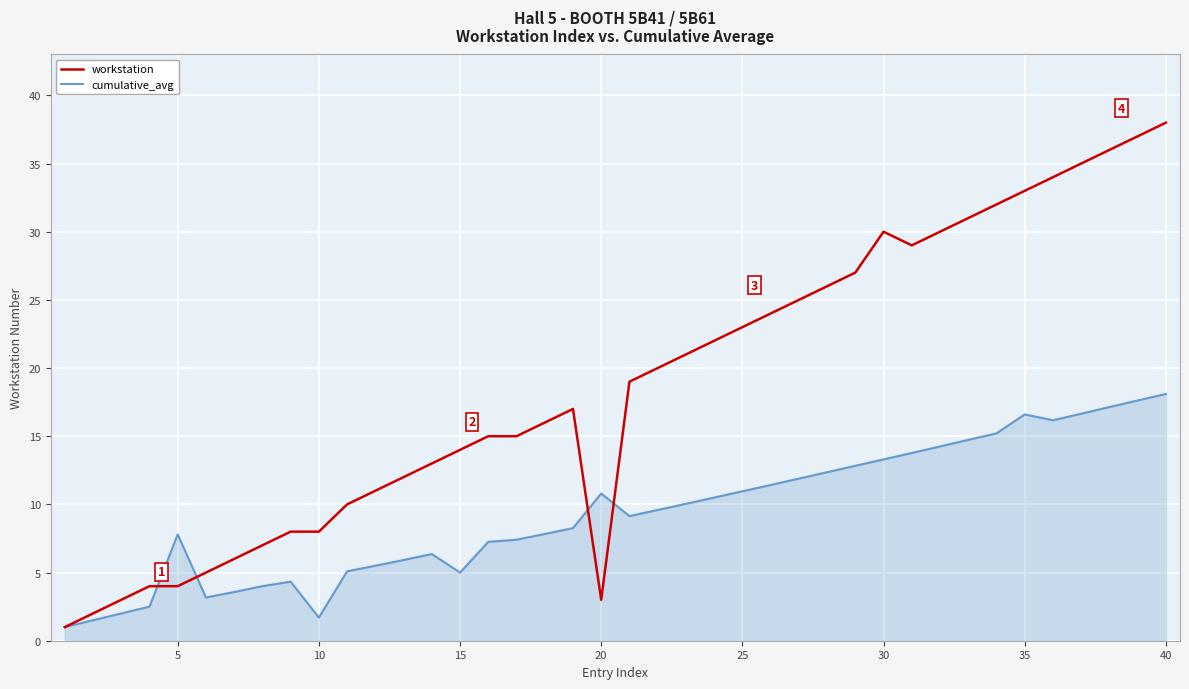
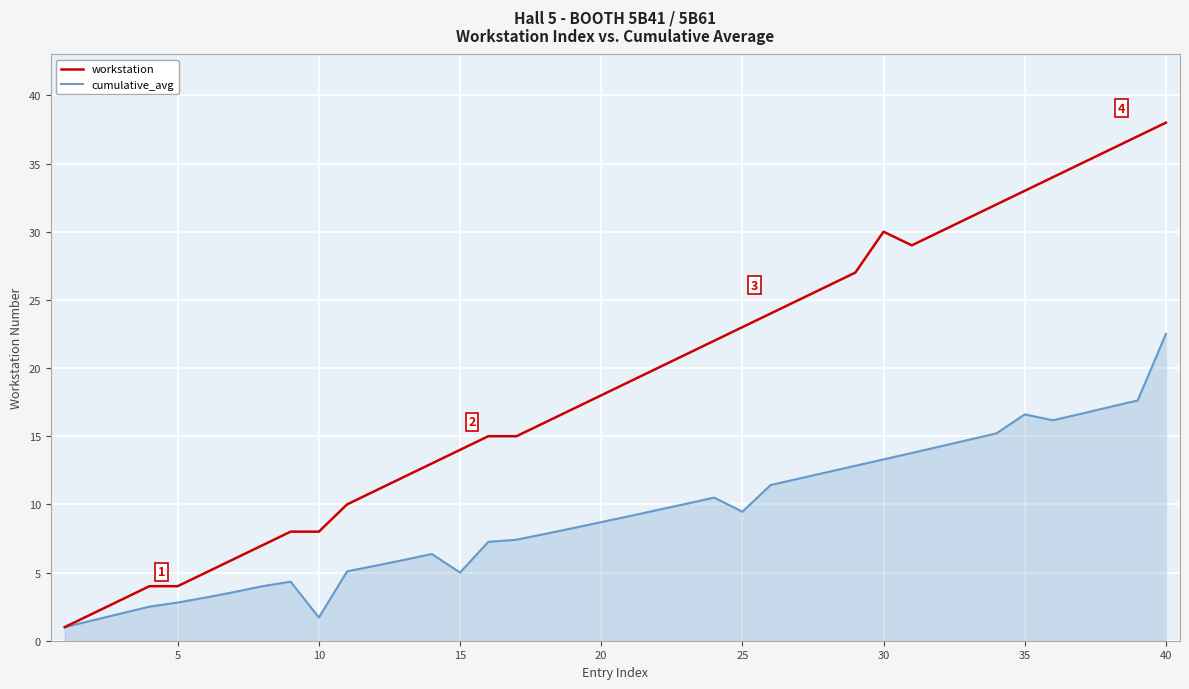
  {
    "workstation": {
      "5": 4,
      "10": 8,
      "15": 14,
-     "20": 3,
+     "20": 18,
      "25": 23,
      "30": 30,
      "35": 33,
      "40": 38
    },
    "cumulative_avg": {
-     "5": 7.8,
+     "5": 2.8,
      "10": 1.7,
      "15": 5.0,
-     "20": 10.8,
-     "25": 11.0,
+     "20": 8.7,
+     "25": 9.5,
      "30": 13.3,
      "35": 16.6,
-     "40": 18.1
+     "40": 22.5
    }
  }
